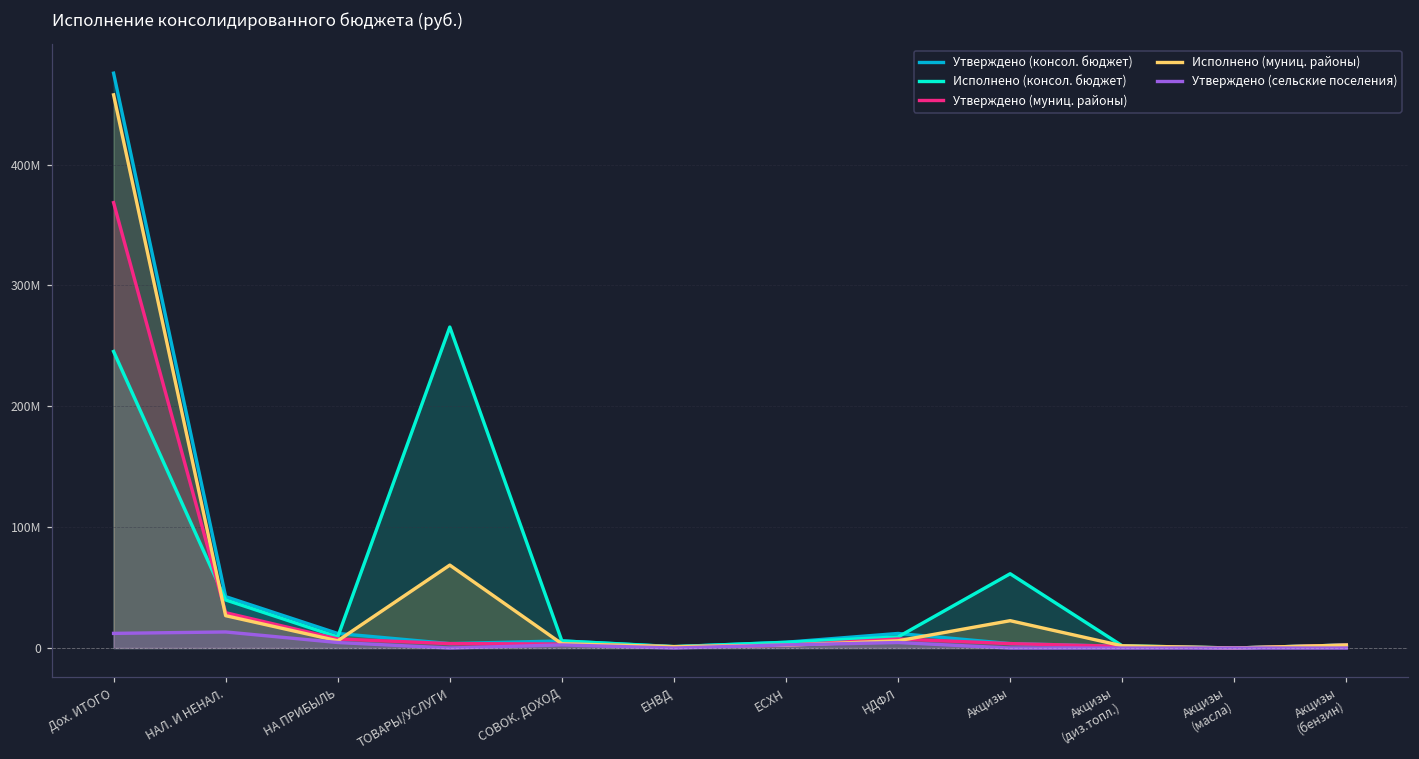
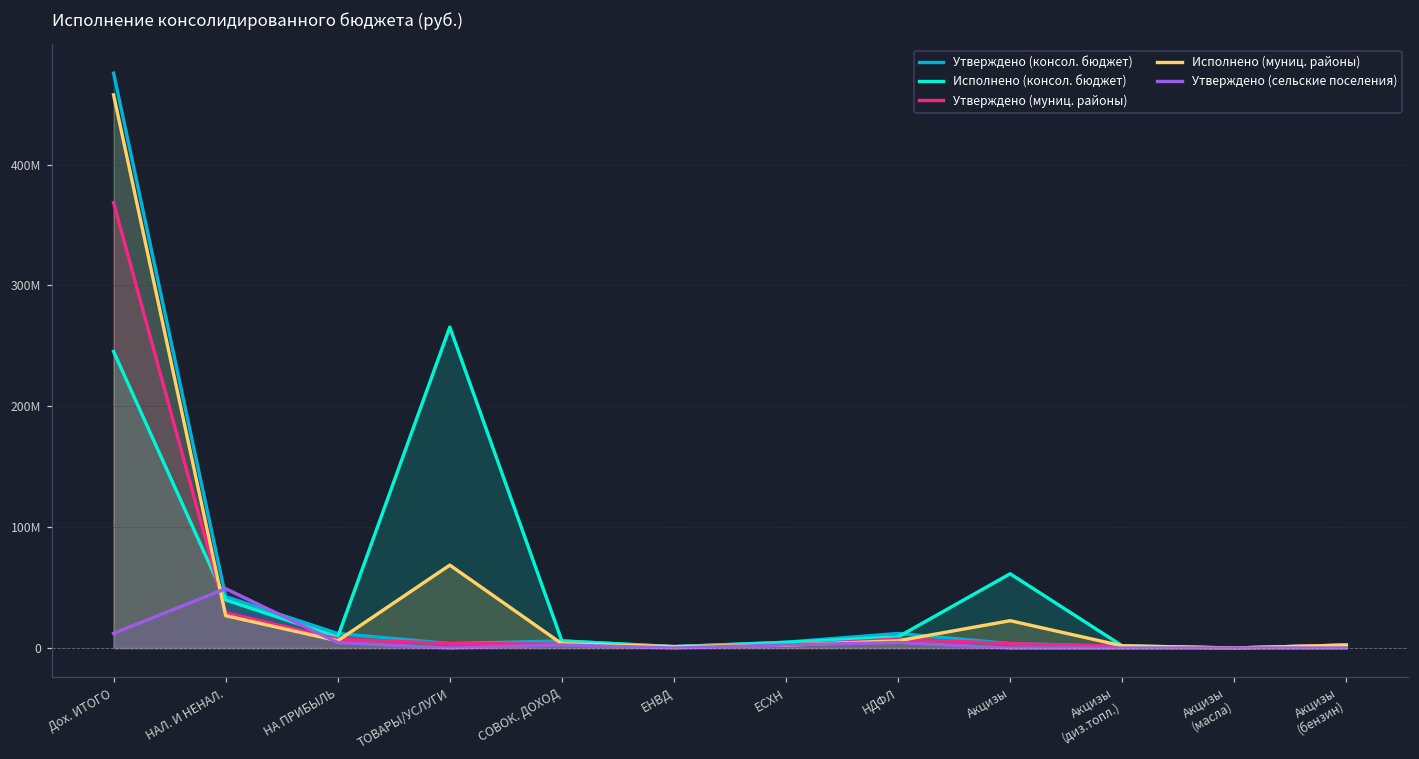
  {
    "Утверждено (консол. бюджет)": {
      "Дох. ИТОГО": 476000000,
      "НАЛ. И НЕНАЛ.": 43000000,
      "НА ПРИБЫЛЬ": 12000000,
      "НДФЛ": 12000000
    },
    "Исполнено (консол. бюджет)": {
      "Дох. ИТОГО": 245000000,
      "НАЛ. И НЕНАЛ.": 40000000,
      "ТОВАРЫ/УСЛУГИ": 266000000,
      "Акцизы": 61000000
    },
    "Утверждено (муниц. районы)": {
      "Дох. ИТОГО": 368000000,
      "НАЛ. И НЕНАЛ.": 29000000
    },
    "Исполнено (муниц. районы)": {
      "Дох. ИТОГО": 458000000,
      "НАЛ. И НЕНАЛ.": 27000000,
      "ТОВАРЫ/УСЛУГИ": 69000000,
      "Акцизы": 23000000
    },
    "Утверждено (сельские поселения)": {
      "Дох. ИТОГО": 12000000,
-     "НАЛ. И НЕНАЛ.": 13000000,
+     "НАЛ. И НЕНАЛ.": 49000000,
      "ТОВАРЫ/УСЛУГИ": 0,
      "Акцизы": 0,
      "Акцизы (бензин)": 0
    }
  }
